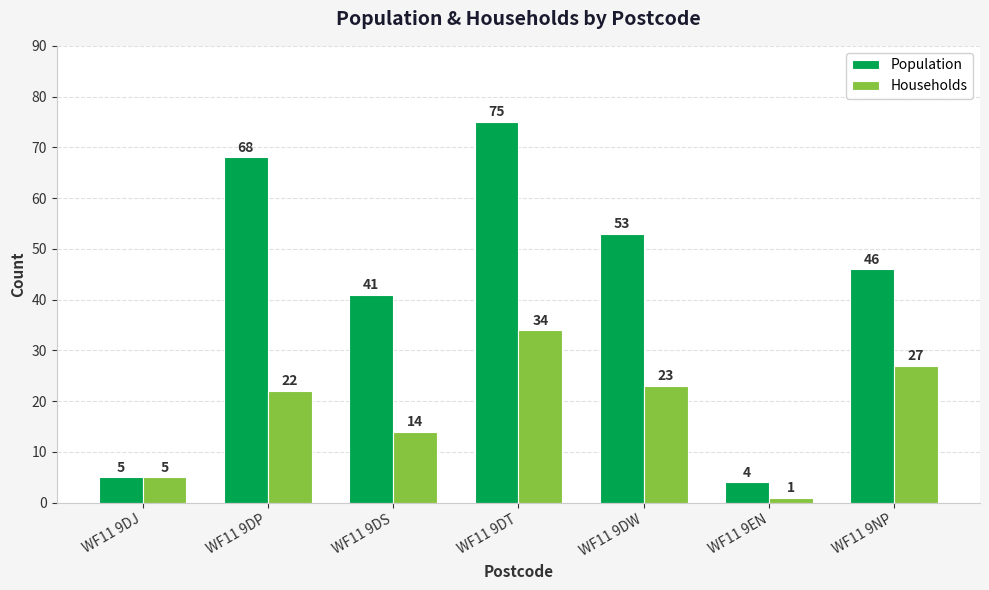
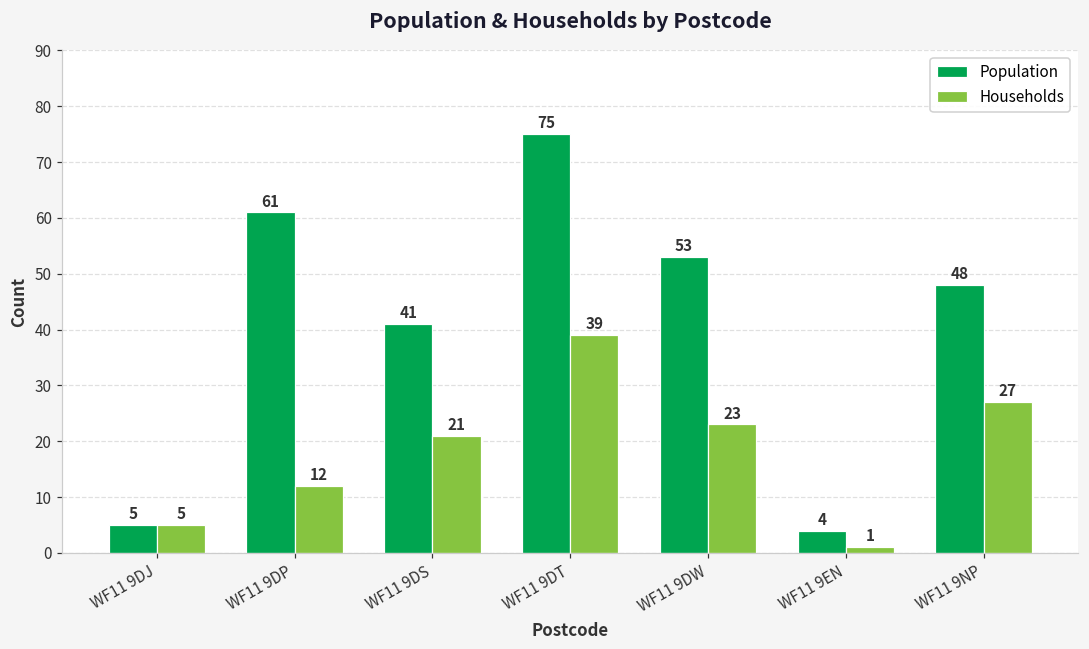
  {
    "Population": {
      "WF11 9DJ": 5,
-     "WF11 9DP": 68,
+     "WF11 9DP": 61,
      "WF11 9DS": 41,
      "WF11 9DT": 75,
      "WF11 9DW": 53,
      "WF11 9EN": 4,
-     "WF11 9NP": 46
+     "WF11 9NP": 48
    },
    "Households": {
      "WF11 9DJ": 5,
-     "WF11 9DP": 22,
-     "WF11 9DS": 14,
-     "WF11 9DT": 34,
+     "WF11 9DP": 12,
+     "WF11 9DS": 21,
+     "WF11 9DT": 39,
      "WF11 9DW": 23,
      "WF11 9EN": 1,
      "WF11 9NP": 27
    }
  }
